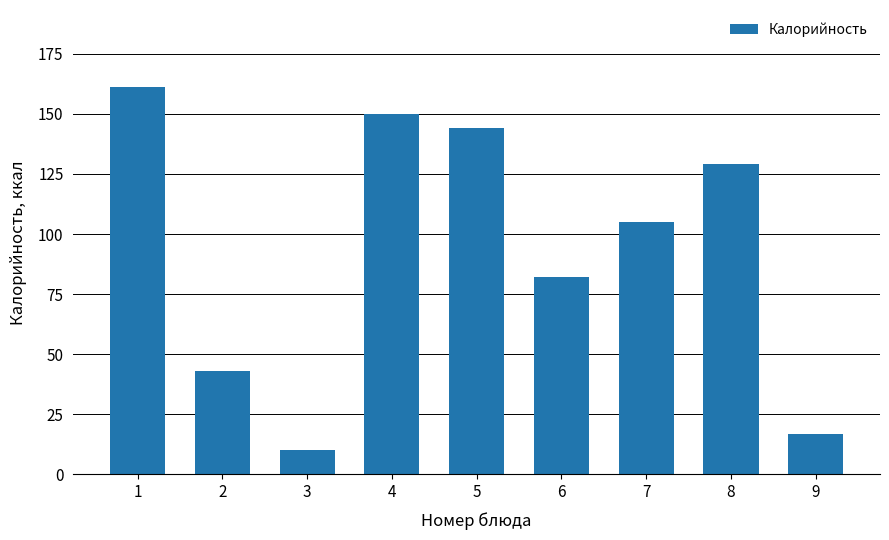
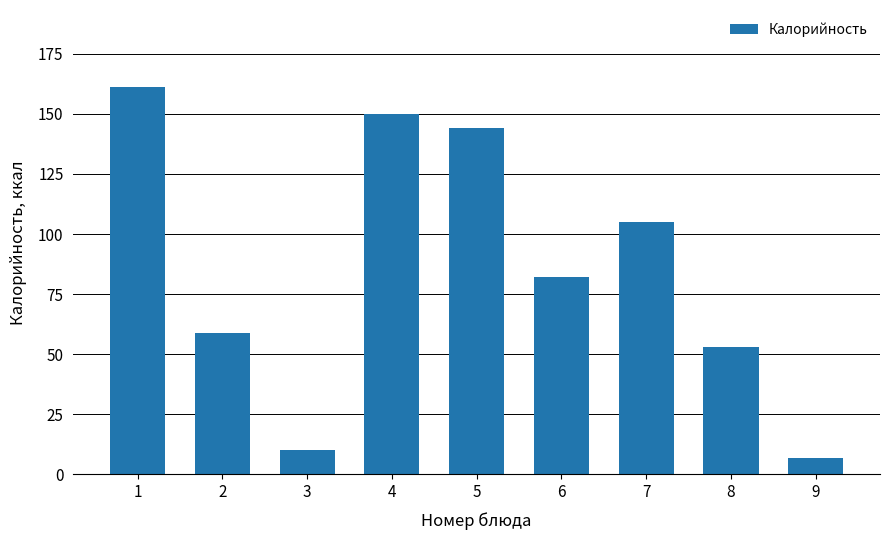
  {
    "1": 161,
-   "2": 43,
+   "2": 59,
    "3": 10,
    "4": 150,
    "5": 144,
    "6": 82,
    "7": 105,
-   "8": 129,
-   "9": 17
+   "8": 53,
+   "9": 7
  }
